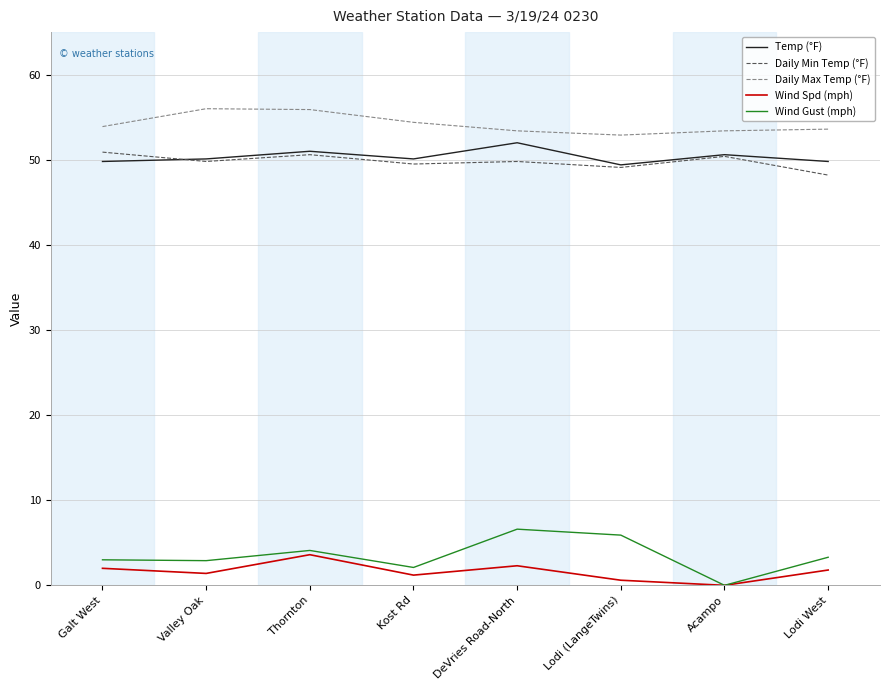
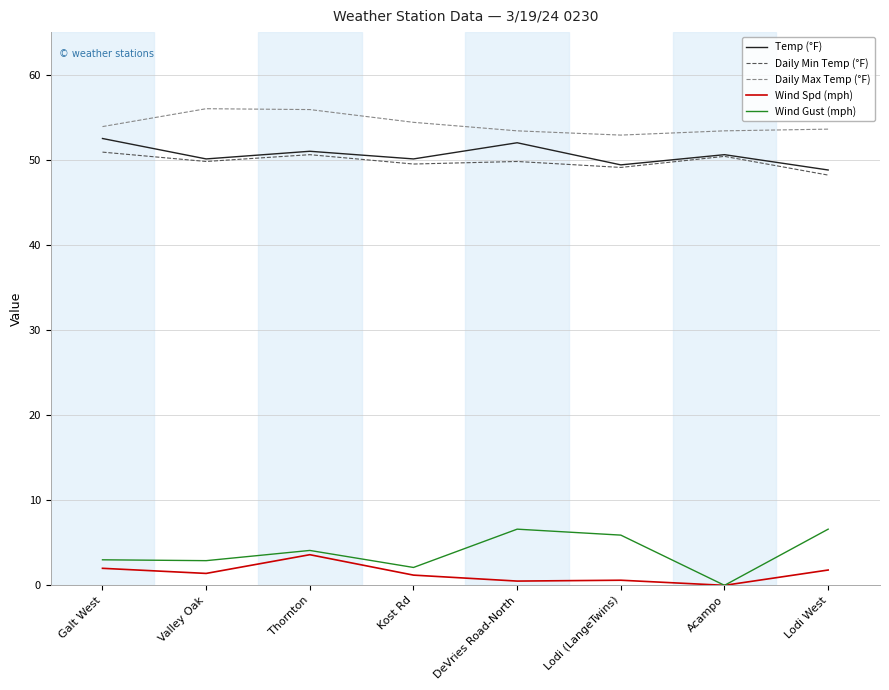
  {
    "Temp (°F)": {
-     "Galt West": 50,
+     "Galt West": 53,
      "Valley Oak": 50,
      "Thornton": 51,
      "Kost Rd": 50,
      "DeVries Road-North": 52,
-     "Lodi West": 50
+     "Lodi West": 49
    },
    "Daily Min Temp (°F)": {
      "Galt West": 51,
      "Valley Oak": 50,
      "Thornton": 51,
      "Kost Rd": 50,
      "DeVries Road-North": 50,
      "Lodi West": 48
    },
    "Daily Max Temp (°F)": {
      "Galt West": 54,
      "Valley Oak": 56,
      "Thornton": 56,
      "Kost Rd": 54,
      "DeVries Road-North": 53,
      "Lodi (LangeTwins)": 53,
      "Acampo": 53,
      "Lodi West": 54
    },
    "Wind Spd (mph)": {
      "Galt West": 2,
      "Valley Oak": 1,
      "Thornton": 4,
      "Kost Rd": 1,
-     "DeVries Road-North": 2,
+     "DeVries Road-North": 1,
      "Lodi (LangeTwins)": 1,
      "Lodi West": 2
    },
    "Wind Gust (mph)": {
      "Galt West": 3,
      "Valley Oak": 3,
      "Thornton": 4,
      "Kost Rd": 2,
      "DeVries Road-North": 7,
      "Lodi (LangeTwins)": 6,
-     "Lodi West": 3
+     "Lodi West": 7
    }
  }
